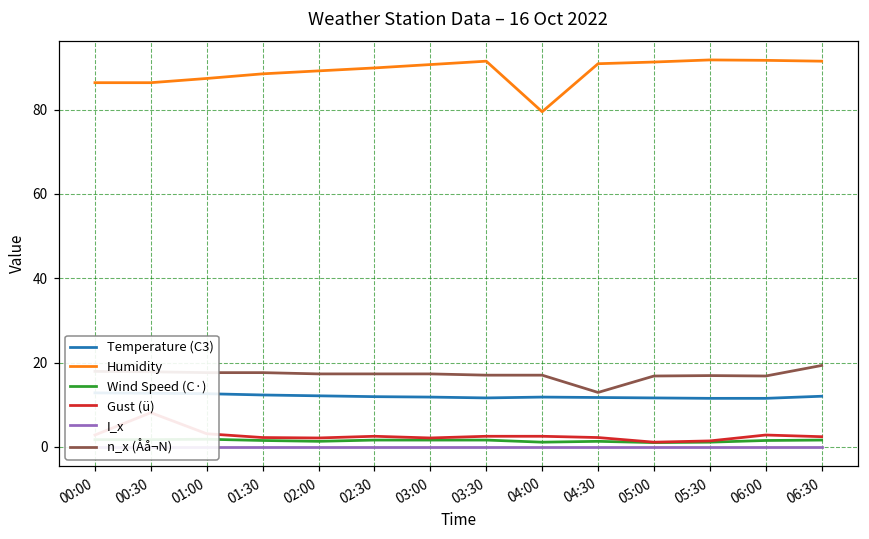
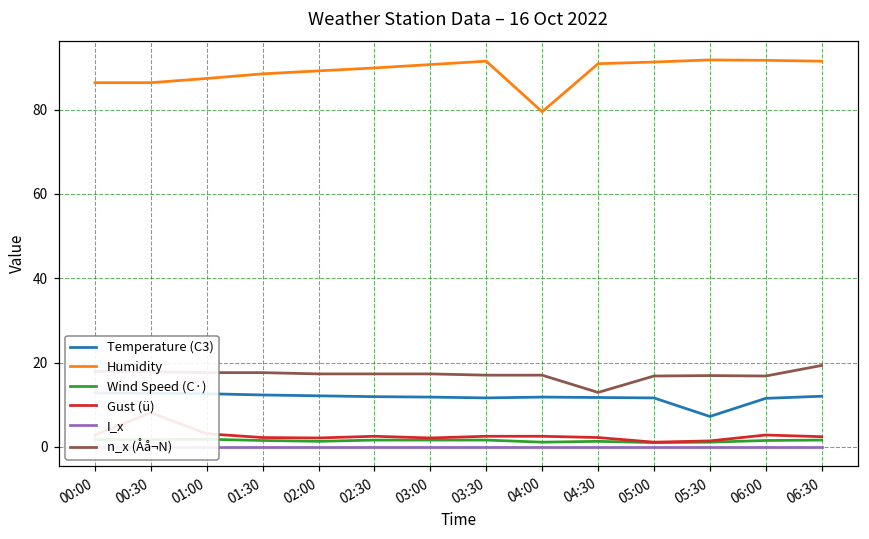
  {
    "Temperature (C3)": {
      "01:30": 12,
      "02:00": 12,
      "02:30": 12,
      "03:00": 12,
      "03:30": 12,
      "04:00": 12,
      "04:30": 12,
      "05:00": 12,
-     "05:30": 12,
+     "05:30": 7,
      "06:00": 12,
      "06:30": 12
    },
    "Humidity": {
      "00:00": 86,
      "00:30": 86,
      "01:00": 87,
      "01:30": 89,
      "02:00": 89,
      "02:30": 90,
      "03:00": 91,
      "03:30": 92,
      "04:00": 80,
      "04:30": 91,
      "05:00": 91,
      "05:30": 92,
      "06:00": 92,
      "06:30": 92
    },
    "Wind Speed (C·)": {
      "01:30": 2,
      "02:00": 1,
      "02:30": 2,
      "03:30": 2,
      "04:00": 1,
      "04:30": 1,
      "06:00": 2,
      "06:30": 2
    },
    "Gust (ü)": {
      "01:30": 2,
      "02:00": 2,
      "02:30": 3,
      "03:30": 3,
      "04:00": 3,
      "04:30": 2,
      "06:00": 3,
      "06:30": 2
    },
    "I_x": {
      "01:30": 0,
      "02:00": 0,
      "02:30": 0,
      "03:00": 0,
      "03:30": 0,
      "04:00": 0,
      "04:30": 0,
      "05:00": 0,
      "05:30": 0,
      "06:00": 0,
      "06:30": 0
    },
    "n_x (Åå¬N)": {
      "01:30": 18,
      "02:00": 17,
      "02:30": 17,
      "03:00": 17,
      "03:30": 17,
      "04:00": 17,
      "04:30": 13,
      "05:00": 17,
      "05:30": 17,
      "06:00": 17,
      "06:30": 19
    }
  }
